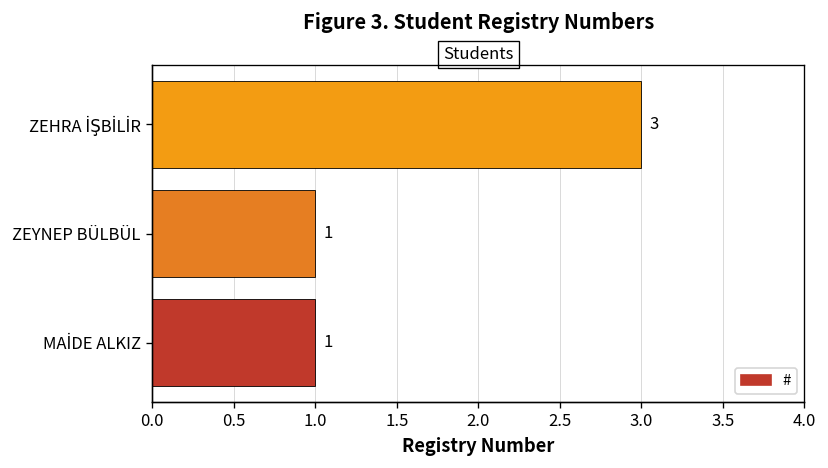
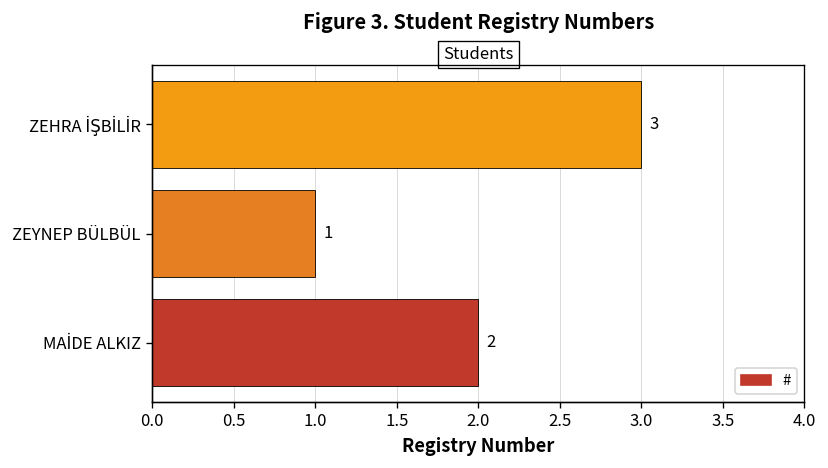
  {
    "ZEHRA İŞBİLİR": 3,
    "ZEYNEP BÜLBÜL": 1,
-   "MAİDE ALKIZ": 1
+   "MAİDE ALKIZ": 2
  }
